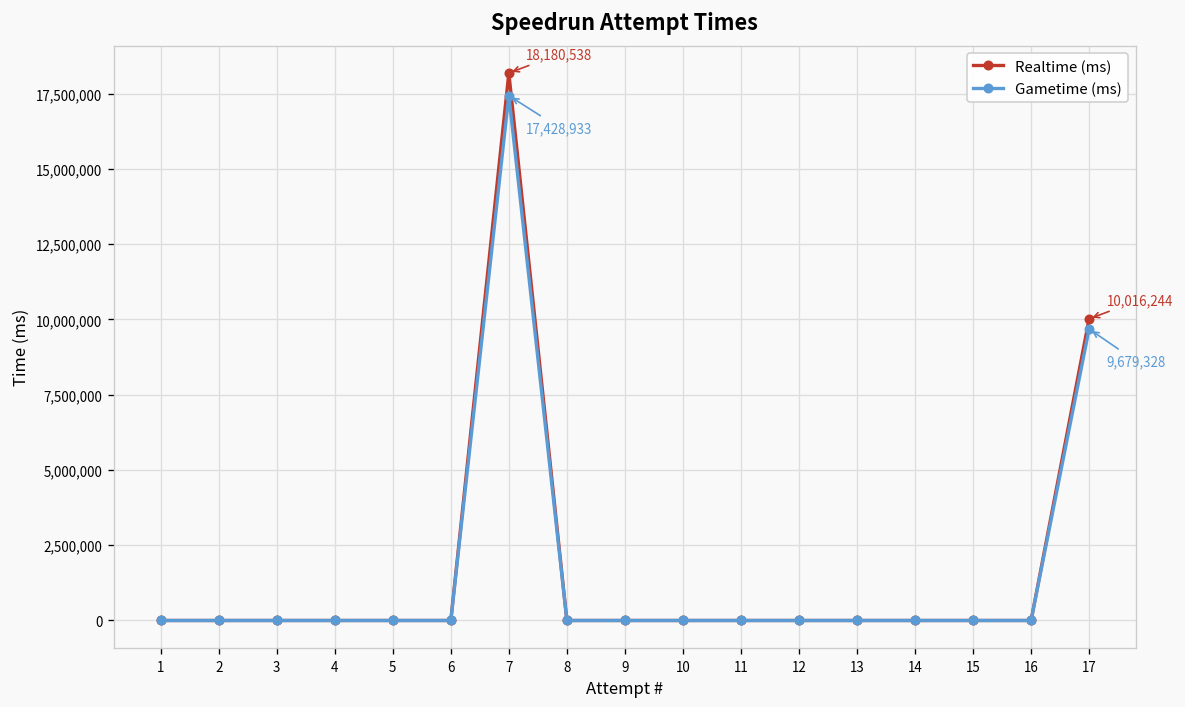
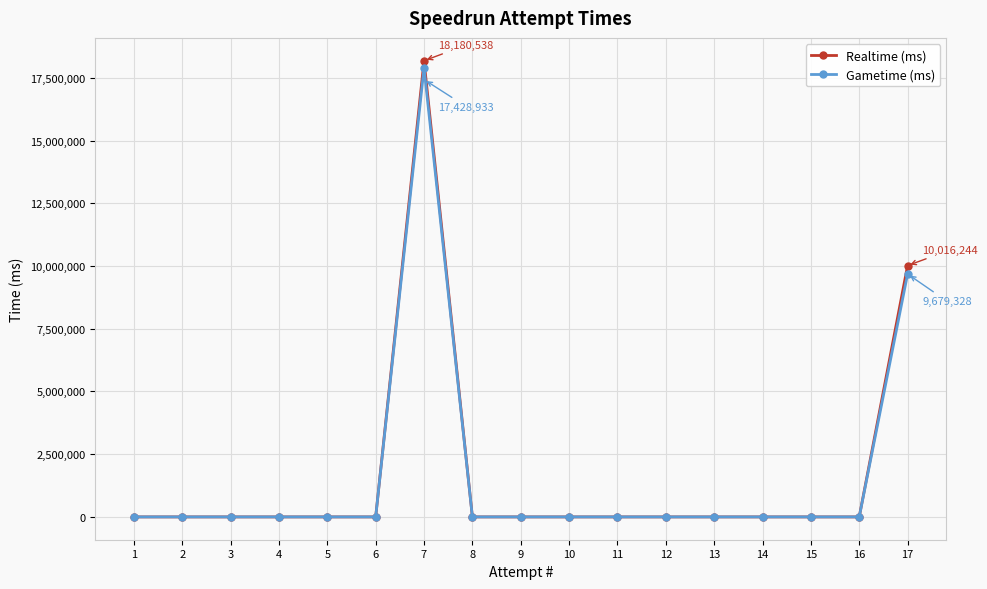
  {
    "Realtime (ms)": {
      "7": "18,180,538",
      "17": "10,016,244"
    },
    "Gametime (ms)": {
-     "7": "17,400,000"
+     "7": "17,900,000"
    }
  }
